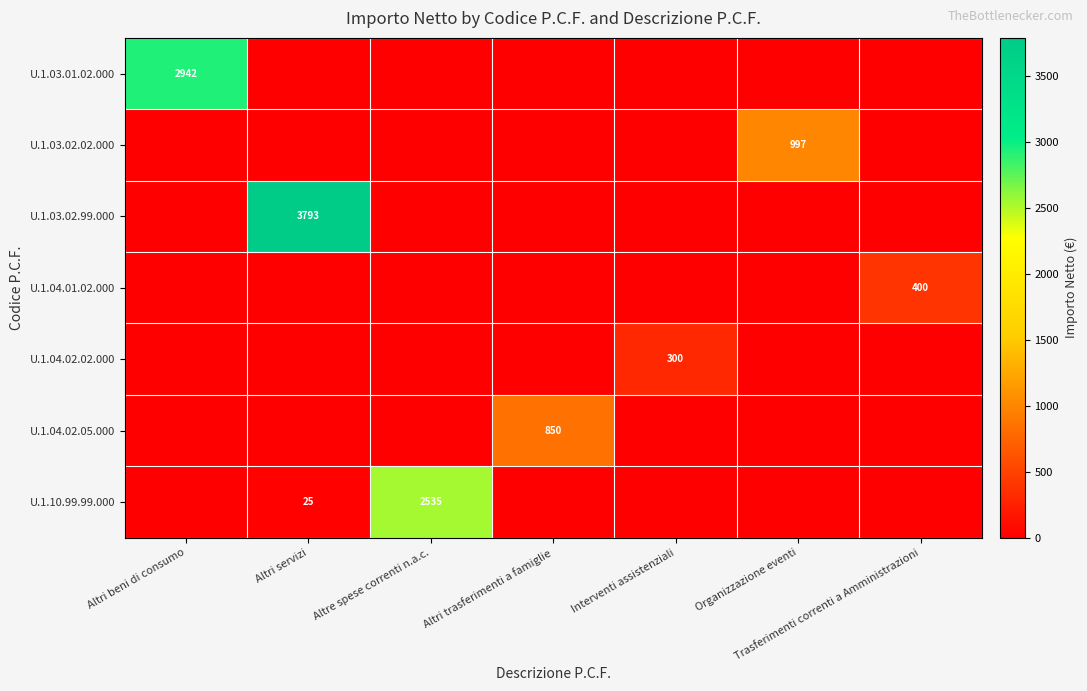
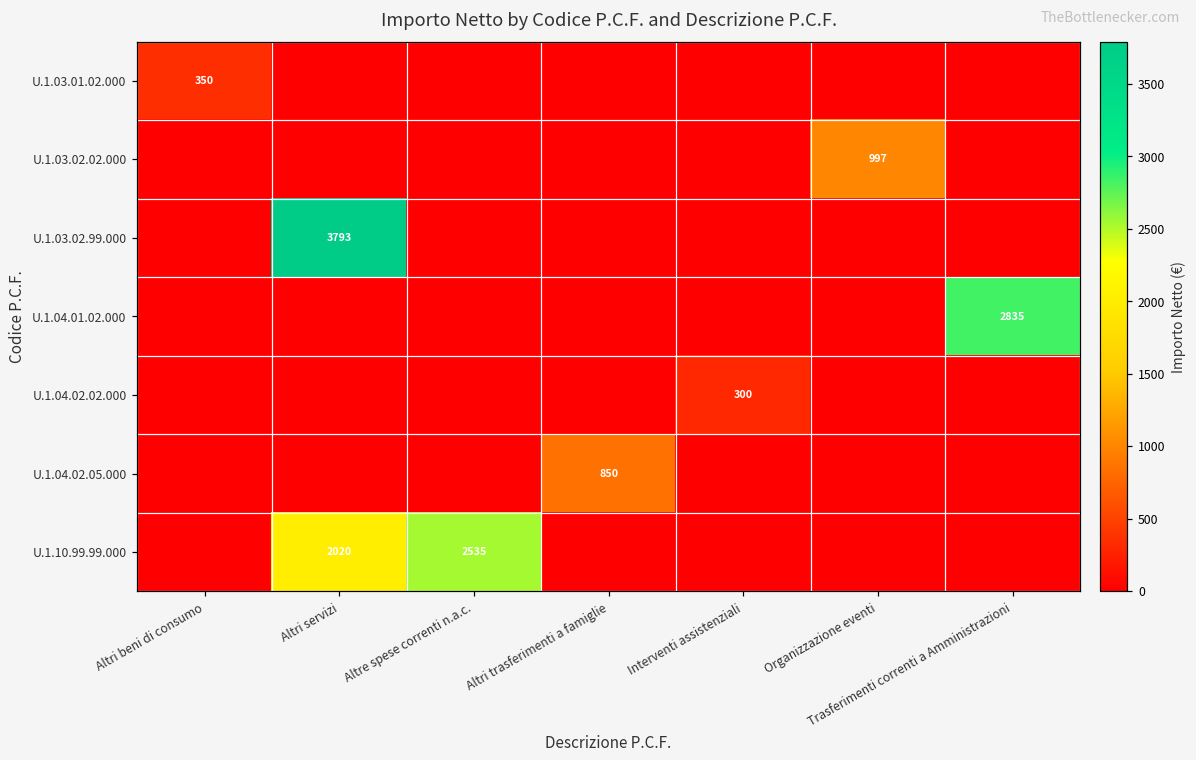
  {
    "U.1.03.01.02.000": {
-     "Altri beni di consumo": 2942
+     "Altri beni di consumo": 350
    },
    "U.1.03.02.02.000": {
      "Organizzazione eventi": 997
    },
    "U.1.03.02.99.000": {
      "Altri servizi": 3793
    },
    "U.1.04.01.02.000": {
-     "Trasferimenti correnti a Amministrazioni": 400
+     "Trasferimenti correnti a Amministrazioni": 2835
    },
    "U.1.04.02.02.000": {
      "Interventi assistenziali": 300
    },
    "U.1.04.02.05.000": {
      "Altri trasferimenti a famiglie": 850
    },
    "U.1.10.99.99.000": {
-     "Altri servizi": 25,
+     "Altri servizi": 2020,
      "Altre spese correnti n.a.c.": 2535
    }
  }
